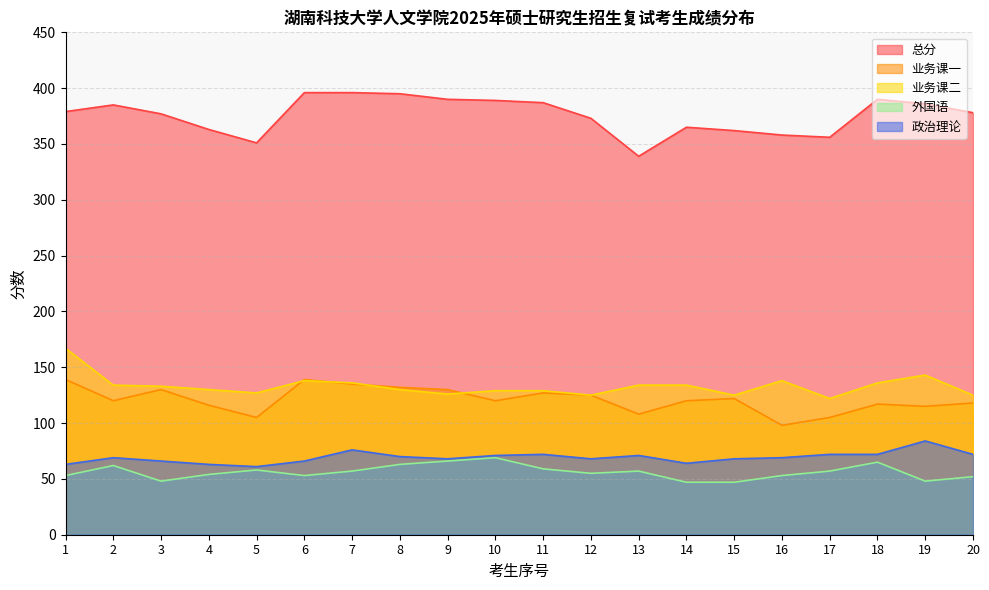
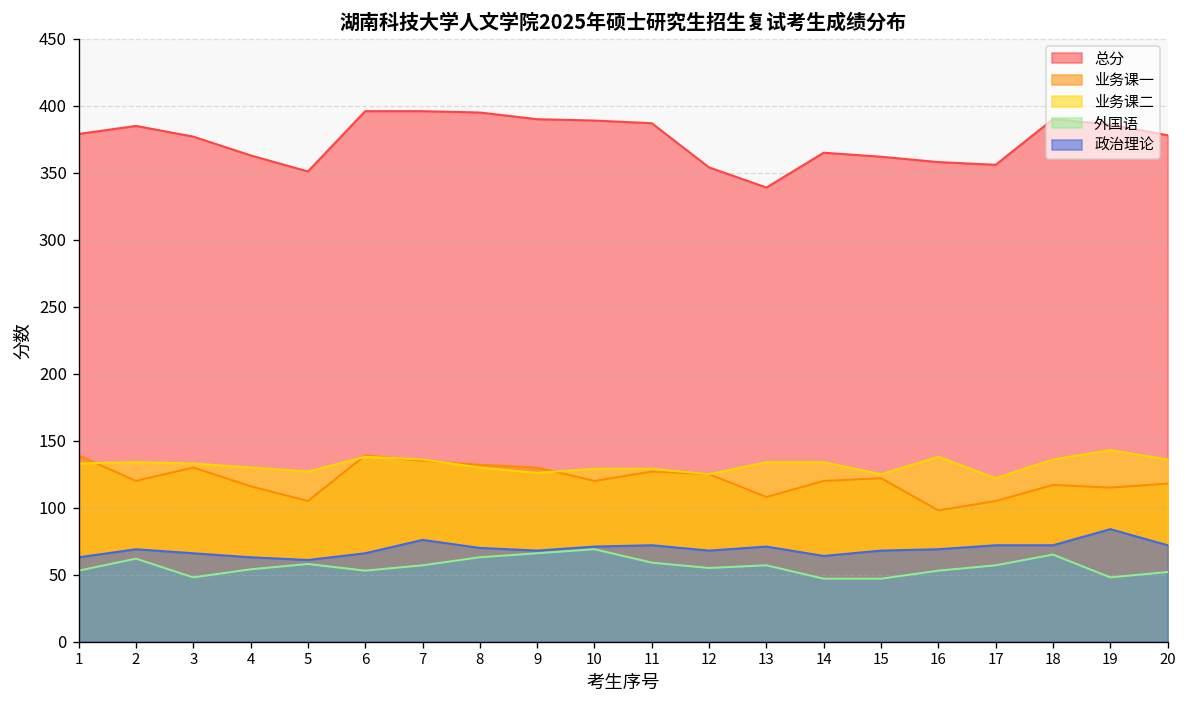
  {
    "总分": {
      "1": 379,
      "2": 385,
      "3": 377,
      "4": 363,
      "5": 351,
      "6": 396,
      "7": 396,
      "8": 395,
      "9": 390,
      "10": 389,
      "11": 387,
-     "12": 373,
+     "12": 354,
      "13": 339,
      "14": 365,
      "15": 362,
      "16": 358,
      "17": 356,
      "20": 378
    },
    "业务课一": {
      "1": 139,
      "2": 120,
      "3": 130,
      "4": 116,
      "5": 105,
      "9": 130,
      "10": 120,
      "13": 108,
      "14": 120,
      "15": 122,
      "16": 98,
      "17": 105,
      "18": 117,
      "19": 115,
      "20": 118
    },
    "业务课二": {
-     "1": 167,
+     "1": 133,
      "2": 134,
      "3": 133,
      "4": 130,
      "5": 127,
      "9": 126,
      "10": 129,
      "13": 134,
      "14": 134,
      "15": 125,
      "16": 138,
      "17": 122,
      "18": 136,
      "19": 143,
-     "20": 125
+     "20": 136
    },
    "外国语": {
      "1": 53,
      "2": 62,
      "3": 48,
      "4": 54,
      "5": 58,
      "6": 53,
      "7": 57,
      "8": 63,
      "11": 59,
      "12": 55,
      "13": 57,
      "14": 47,
      "15": 47,
      "16": 53,
      "17": 57,
      "18": 65,
      "19": 48,
      "20": 52
    },
    "政治理论": {
      "1": 63,
      "2": 69,
      "3": 66,
      "4": 63,
      "5": 61,
      "6": 66,
      "7": 76,
      "8": 70,
      "11": 72,
      "12": 68,
      "13": 71,
      "14": 64,
      "15": 68,
      "16": 69,
      "17": 72,
      "18": 72,
      "19": 84,
      "20": 72
    }
  }
